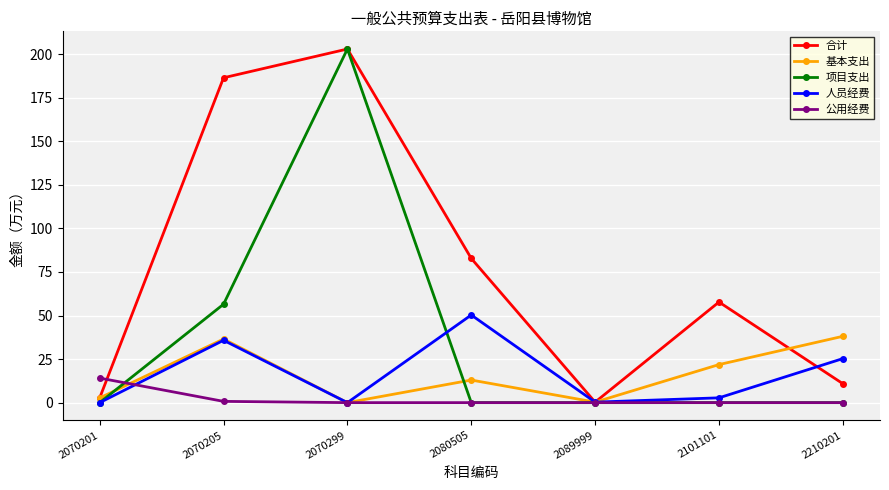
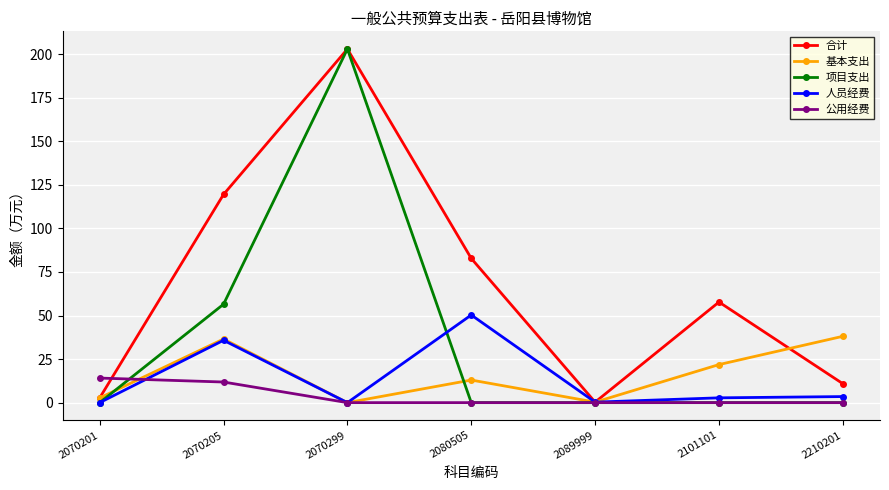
  {
    "合计": {
-     "2070205": 186,
+     "2070205": 120,
      "2080505": 83,
      "2101101": 58,
      "2210201": 11
    },
    "基本支出": {
      "2080505": 13,
      "2101101": 22,
      "2210201": 38
    },
    "项目支出": {
      "2070205": 57
    },
    "人员经费": {
      "2080505": 50,
      "2101101": 3,
-     "2210201": 25
+     "2210201": 3
    },
    "公用经费": {
      "2070201": 14,
-     "2070205": 1
+     "2070205": 12
    }
  }
